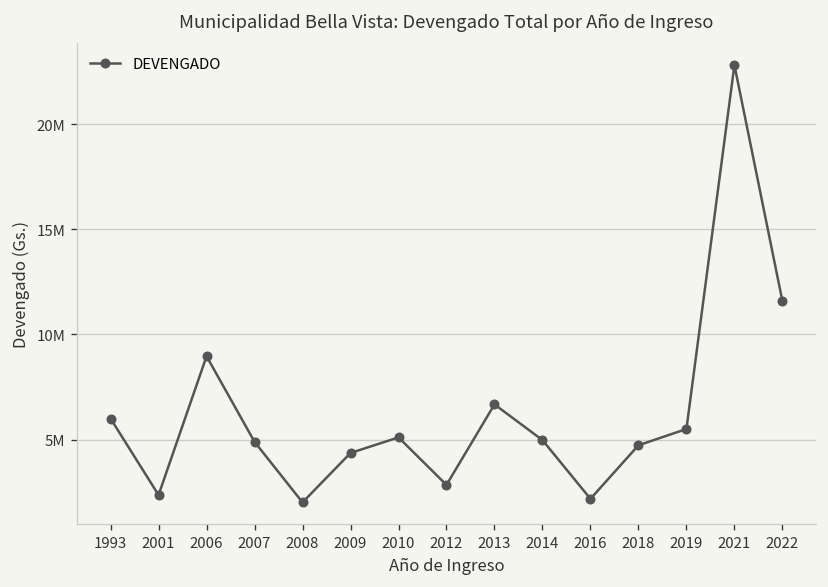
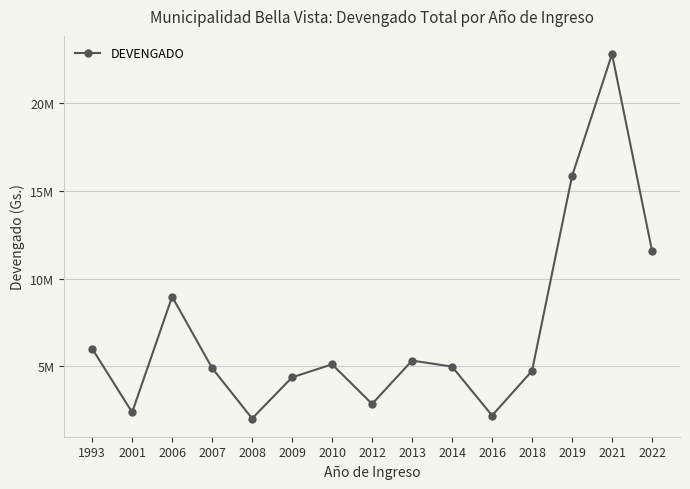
  {
    "1993": 6000000,
    "2001": 2400000,
    "2006": 9000000,
    "2007": 4900000,
    "2008": 2000000,
    "2009": 4400000,
    "2010": 5100000,
    "2012": 2800000,
-   "2013": 6700000,
+   "2013": 5300000,
    "2014": 5000000,
    "2016": 2200000,
    "2018": 4700000,
-   "2019": 5500000,
+   "2019": 15800000,
    "2021": 22800000,
    "2022": 11600000
  }
